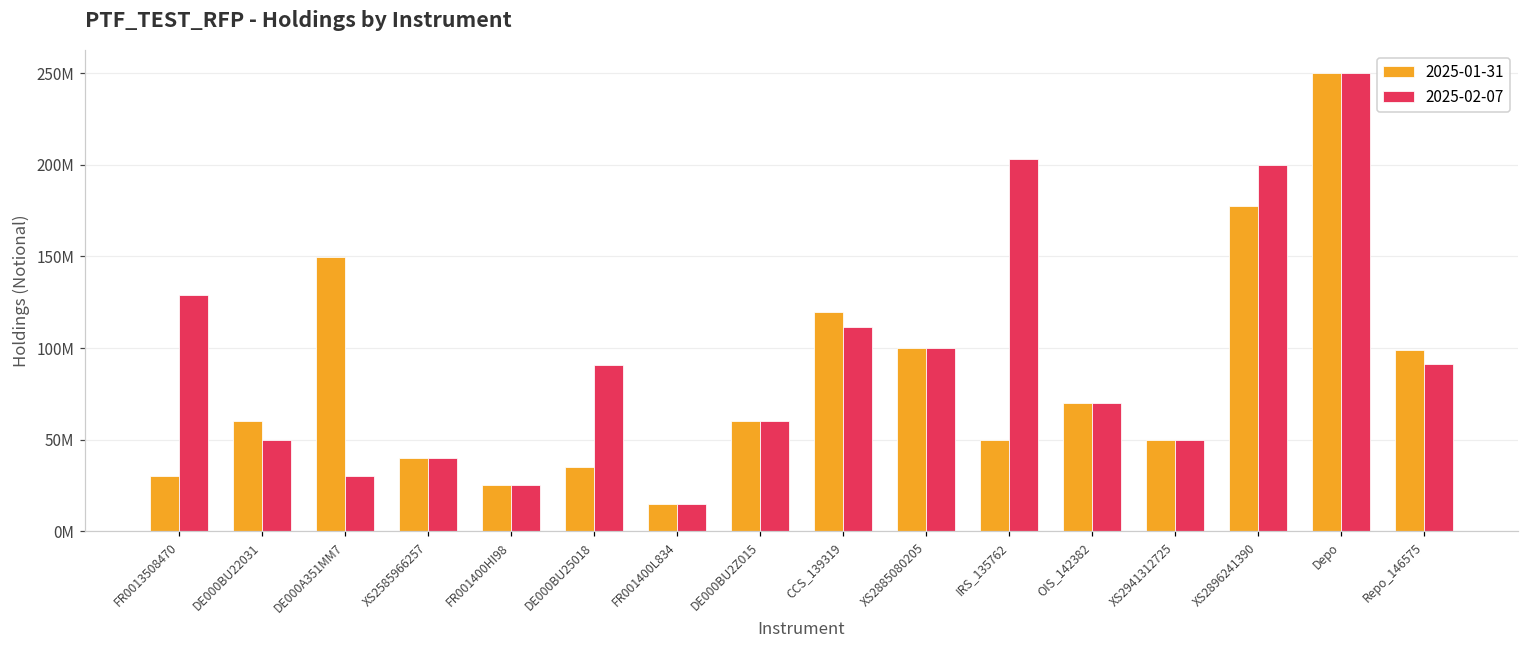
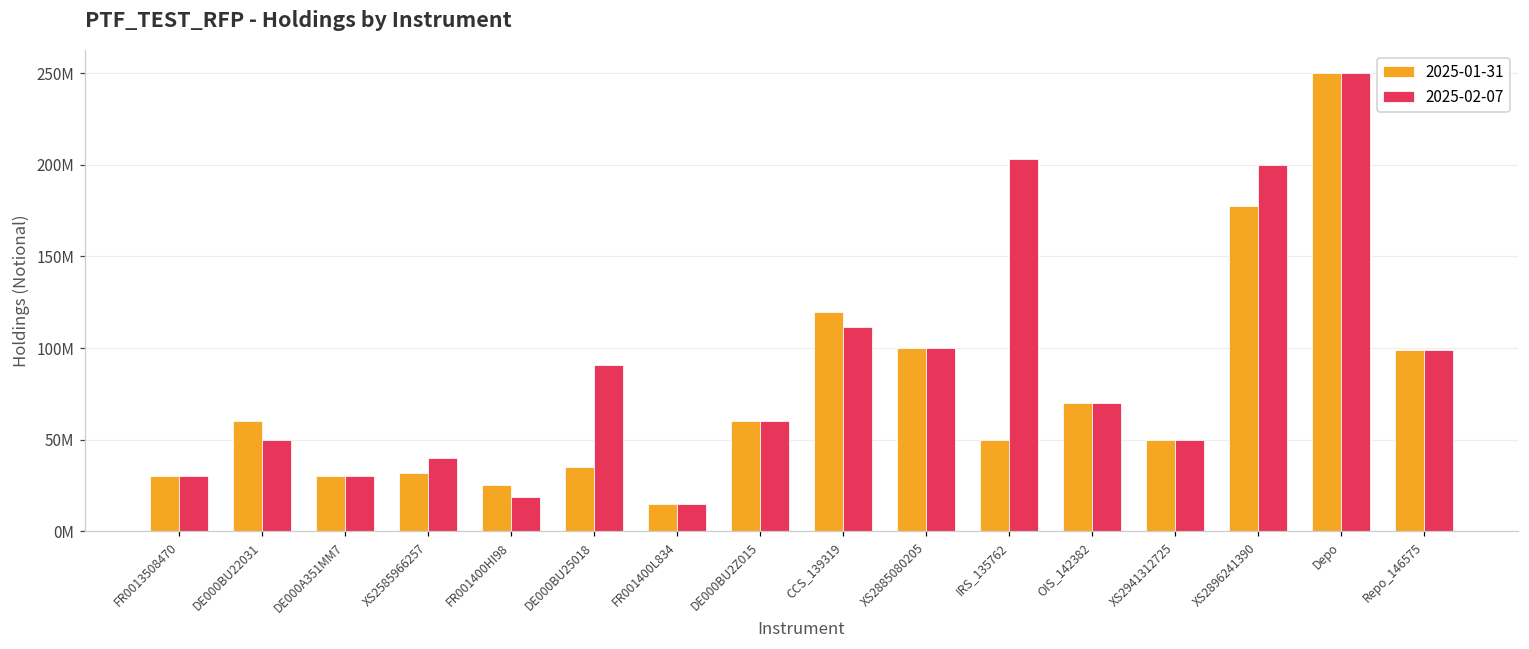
  {
    "2025-01-31": {
      "FR0013508470": 30000000,
      "DE000BU22031": 60000000,
-     "DE000A351MM7": 150000000,
-     "XS2585966257": 40000000,
+     "DE000A351MM7": 30000000,
+     "XS2585966257": 32000000,
      "FR001400HI98": 25000000,
      "DE000BU25018": 35000000,
      "FR001400L834": 15000000,
      "DE000BU2Z015": 60000000,
      "CCS_139319": 120000000,
      "XS2885080205": 100000000,
      "IRS_135762": 50000000,
      "OIS_142382": 70000000,
      "XS2941312725": 50000000,
      "XS2896241390": 177000000,
      "Depo": 250000000,
      "Repo_146575": 99000000
    },
    "2025-02-07": {
-     "FR0013508470": 129000000,
+     "FR0013508470": 30000000,
      "DE000BU22031": 50000000,
      "DE000A351MM7": 30000000,
      "XS2585966257": 40000000,
-     "FR001400HI98": 25000000,
+     "FR001400HI98": 19000000,
      "DE000BU25018": 91000000,
      "FR001400L834": 15000000,
      "DE000BU2Z015": 60000000,
      "CCS_139319": 112000000,
      "XS2885080205": 100000000,
      "IRS_135762": 203000000,
      "OIS_142382": 70000000,
      "XS2941312725": 50000000,
      "XS2896241390": 200000000,
      "Depo": 250000000,
-     "Repo_146575": 91000000
+     "Repo_146575": 99000000
    }
  }
